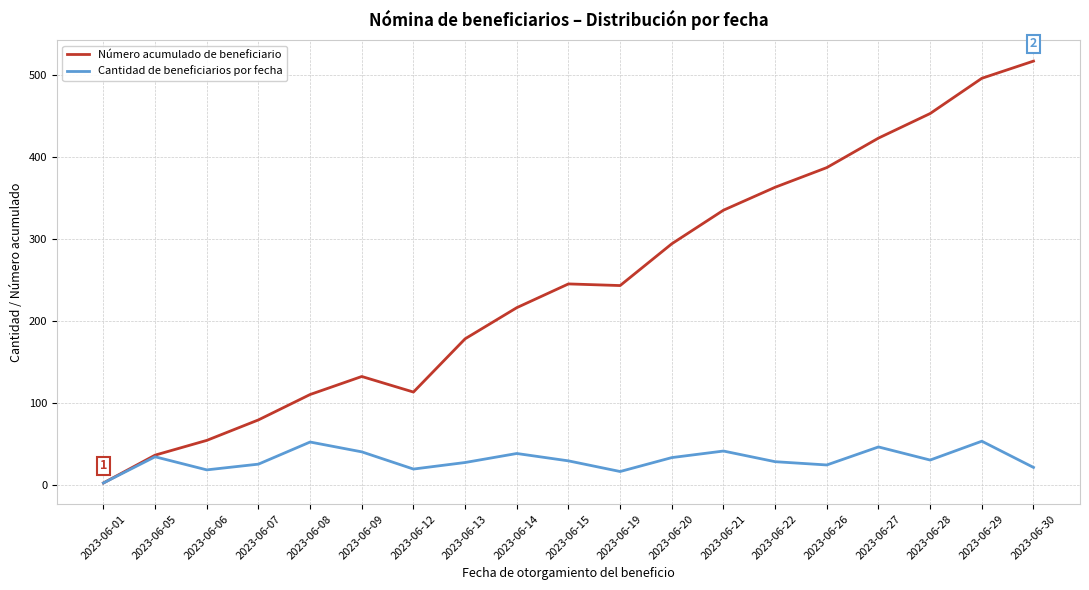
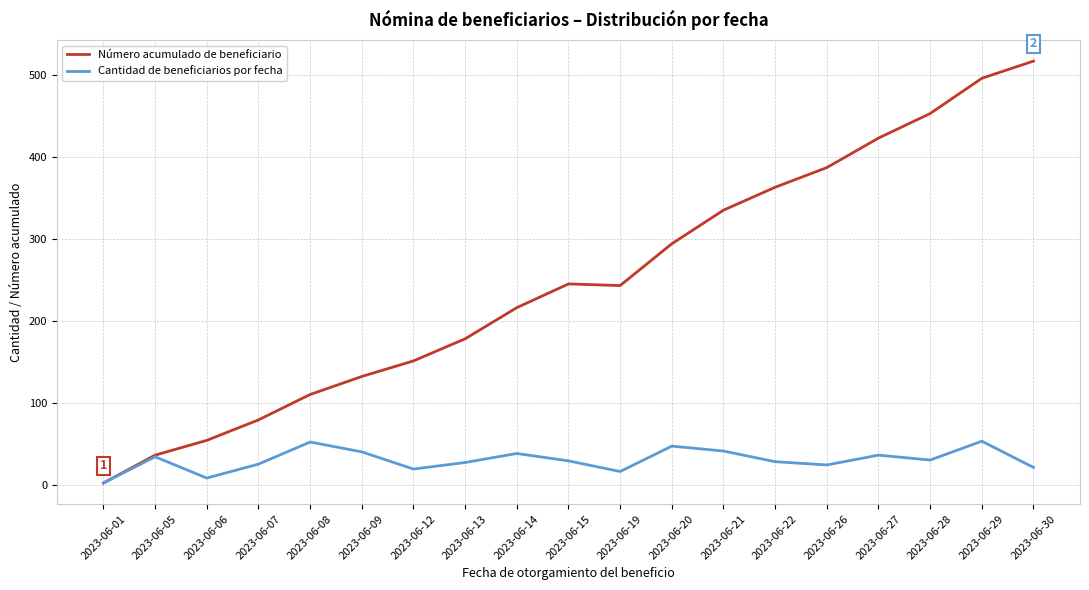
  {
    "Número acumulado de beneficiario": {
      "2023-06-06": 50,
      "2023-06-07": 80,
      "2023-06-08": 110,
      "2023-06-09": 130,
-     "2023-06-12": 110,
+     "2023-06-12": 150,
      "2023-06-13": 180,
      "2023-06-14": 220,
      "2023-06-15": 250,
      "2023-06-19": 240,
      "2023-06-20": 290,
      "2023-06-21": 340,
      "2023-06-22": 360,
      "2023-06-26": 390,
      "2023-06-27": 420,
      "2023-06-28": 450,
      "2023-06-29": 500
    },
    "Cantidad de beneficiarios por fecha": {
-     "2023-06-06": 20,
+     "2023-06-06": 10,
      "2023-06-07": 30,
      "2023-06-08": 50,
      "2023-06-09": 40,
      "2023-06-12": 20,
      "2023-06-13": 30,
      "2023-06-14": 40,
      "2023-06-15": 30,
      "2023-06-19": 20,
-     "2023-06-20": 30,
+     "2023-06-20": 50,
      "2023-06-21": 40,
      "2023-06-22": 30,
      "2023-06-26": 20,
-     "2023-06-27": 50,
+     "2023-06-27": 40,
      "2023-06-28": 30,
      "2023-06-29": 50,
      "2023-06-30": 20
    }
  }
